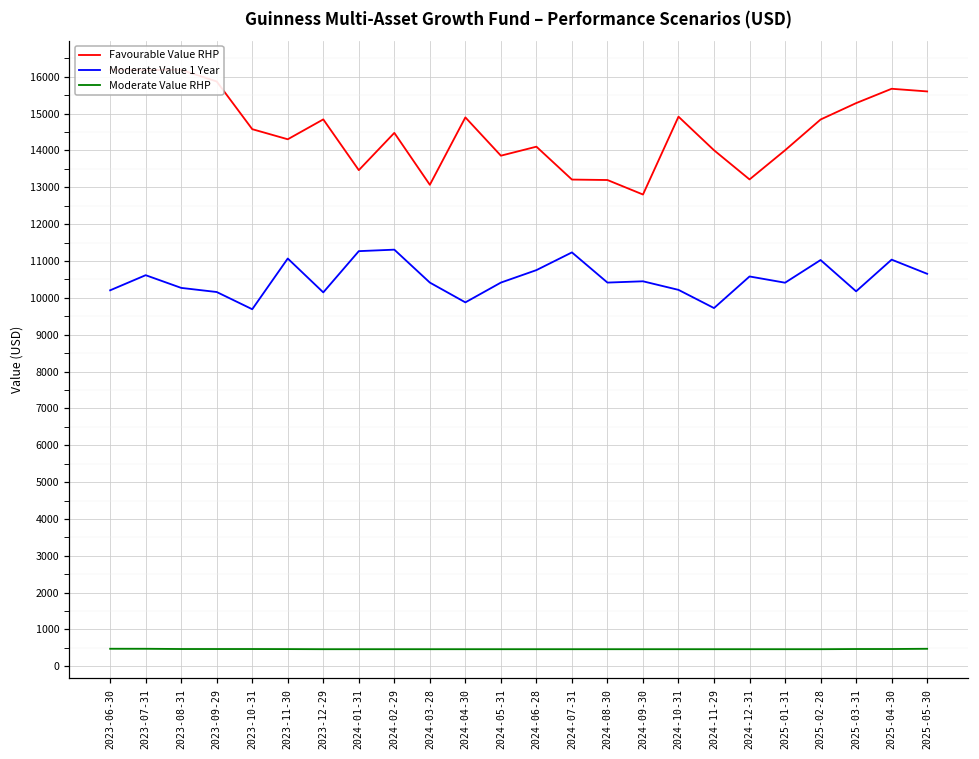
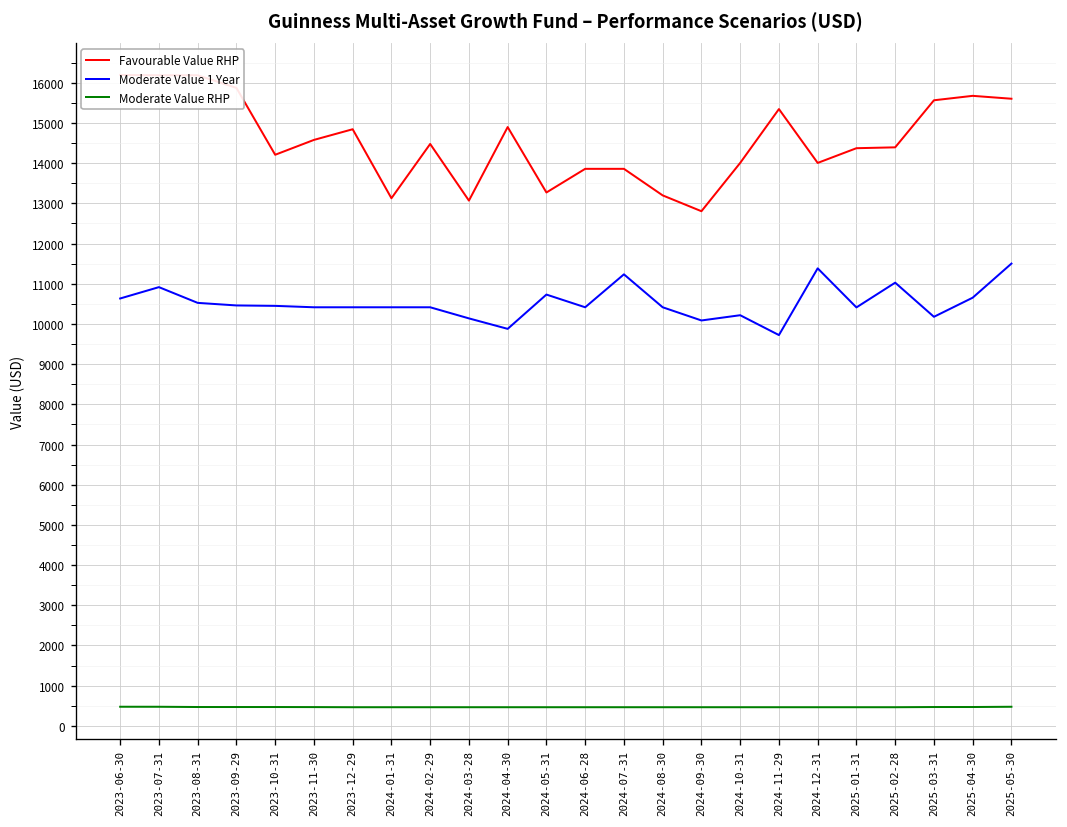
  {
    "Favourable Value RHP": {
-     "2023-10-31": 14600,
-     "2023-11-30": 14300,
+     "2023-10-31": 14200,
+     "2023-11-30": 14600,
      "2023-12-29": 14800,
-     "2024-01-31": 13500,
+     "2024-01-31": 13100,
      "2024-02-29": 14500,
      "2024-03-28": 13100,
      "2024-04-30": 14900,
-     "2024-05-31": 13900,
-     "2024-06-28": 14100,
-     "2024-07-31": 13200,
+     "2024-05-31": 13300,
+     "2024-06-28": 13900,
+     "2024-07-31": 13900,
      "2024-08-30": 13200,
      "2024-09-30": 12800,
-     "2024-10-31": 14900,
-     "2024-11-29": 14000,
-     "2024-12-31": 13200,
-     "2025-01-31": 14000,
-     "2025-02-28": 14800,
-     "2025-03-31": 15300,
+     "2024-10-31": 14000,
+     "2024-11-29": 15300,
+     "2024-12-31": 14000,
+     "2025-01-31": 14400,
+     "2025-02-28": 14400,
+     "2025-03-31": 15600,
      "2025-04-30": 15700,
      "2025-05-30": 15600
    },
    "Moderate Value 1 Year": {
-     "2023-06-30": 10200,
-     "2023-07-31": 10600,
-     "2023-08-31": 10300,
-     "2023-09-29": 10200,
-     "2023-10-31": 9700,
-     "2023-11-30": 11100,
-     "2023-12-29": 10100,
-     "2024-01-31": 11300,
-     "2024-02-29": 11300,
-     "2024-03-28": 10400,
+     "2023-06-30": 10600,
+     "2023-07-31": 10900,
+     "2023-08-31": 10500,
+     "2023-09-29": 10500,
+     "2023-10-31": 10400,
+     "2023-11-30": 10400,
+     "2023-12-29": 10400,
+     "2024-01-31": 10400,
+     "2024-02-29": 10400,
+     "2024-03-28": 10100,
      "2024-04-30": 9900,
-     "2024-05-31": 10400,
-     "2024-06-28": 10800,
+     "2024-05-31": 10700,
+     "2024-06-28": 10400,
      "2024-07-31": 11200,
      "2024-08-30": 10400,
-     "2024-09-30": 10400,
+     "2024-09-30": 10100,
      "2024-10-31": 10200,
      "2024-11-29": 9700,
-     "2024-12-31": 10600,
+     "2024-12-31": 11400,
      "2025-01-31": 10400,
      "2025-02-28": 11000,
      "2025-03-31": 10200,
-     "2025-04-30": 11000,
-     "2025-05-30": 10700
+     "2025-04-30": 10700,
+     "2025-05-30": 11500
    },
    "Moderate Value RHP": {
      "2023-06-30": 500,
      "2023-07-31": 500,
      "2023-08-31": 500,
      "2023-09-29": 500,
      "2023-10-31": 500,
      "2023-11-30": 500,
      "2023-12-29": 500,
      "2024-01-31": 500,
      "2024-02-29": 500,
      "2024-03-28": 500,
      "2024-04-30": 500,
      "2024-05-31": 500,
      "2024-06-28": 500,
      "2024-07-31": 500,
      "2024-08-30": 500,
      "2024-09-30": 500,
      "2024-10-31": 500,
      "2024-11-29": 500,
      "2024-12-31": 500,
      "2025-01-31": 500,
      "2025-02-28": 500,
      "2025-03-31": 500,
      "2025-04-30": 500,
      "2025-05-30": 500
    }
  }
